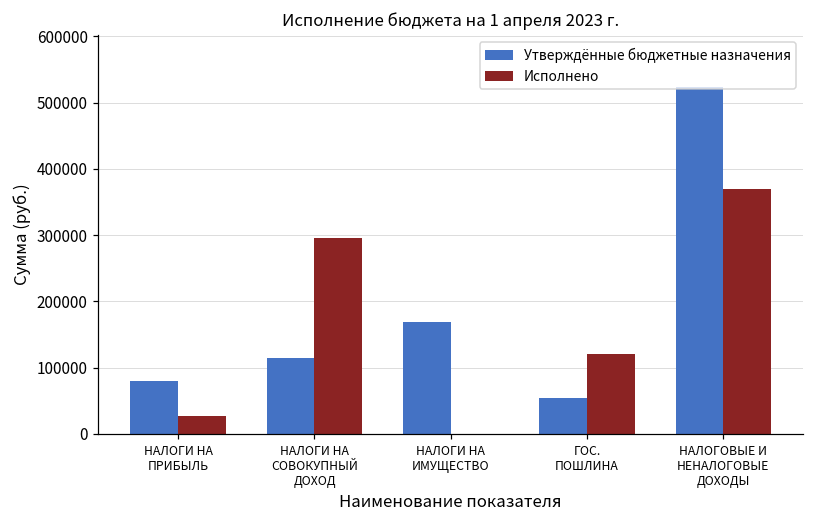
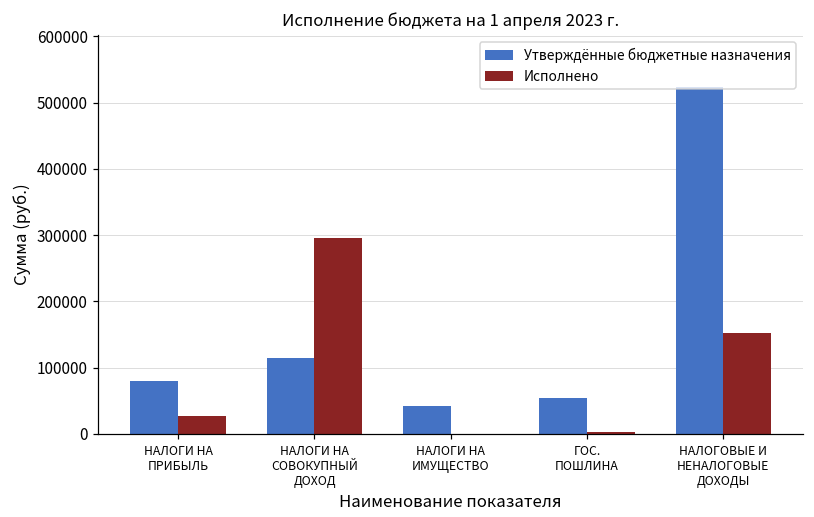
  {
    "Утверждённые бюджетные назначения": {
      "НАЛОГИ НА ПРИБЫЛЬ": 80000,
      "НАЛОГИ НА СОВОКУПНЫЙ ДОХОД": 110000,
-     "НАЛОГИ НА ИМУЩЕСТВО": 170000,
+     "НАЛОГИ НА ИМУЩЕСТВО": 40000,
      "ГОС. ПОШЛИНА": 50000
    },
    "Исполнено": {
      "НАЛОГИ НА ПРИБЫЛЬ": 30000,
      "НАЛОГИ НА СОВОКУПНЫЙ ДОХОД": 300000,
-     "ГОС. ПОШЛИНА": 120000,
-     "НАЛОГОВЫЕ И НЕНАЛОГОВЫЕ ДОХОДЫ": 370000
+     "ГОС. ПОШЛИНА": 0,
+     "НАЛОГОВЫЕ И НЕНАЛОГОВЫЕ ДОХОДЫ": 150000
    }
  }
